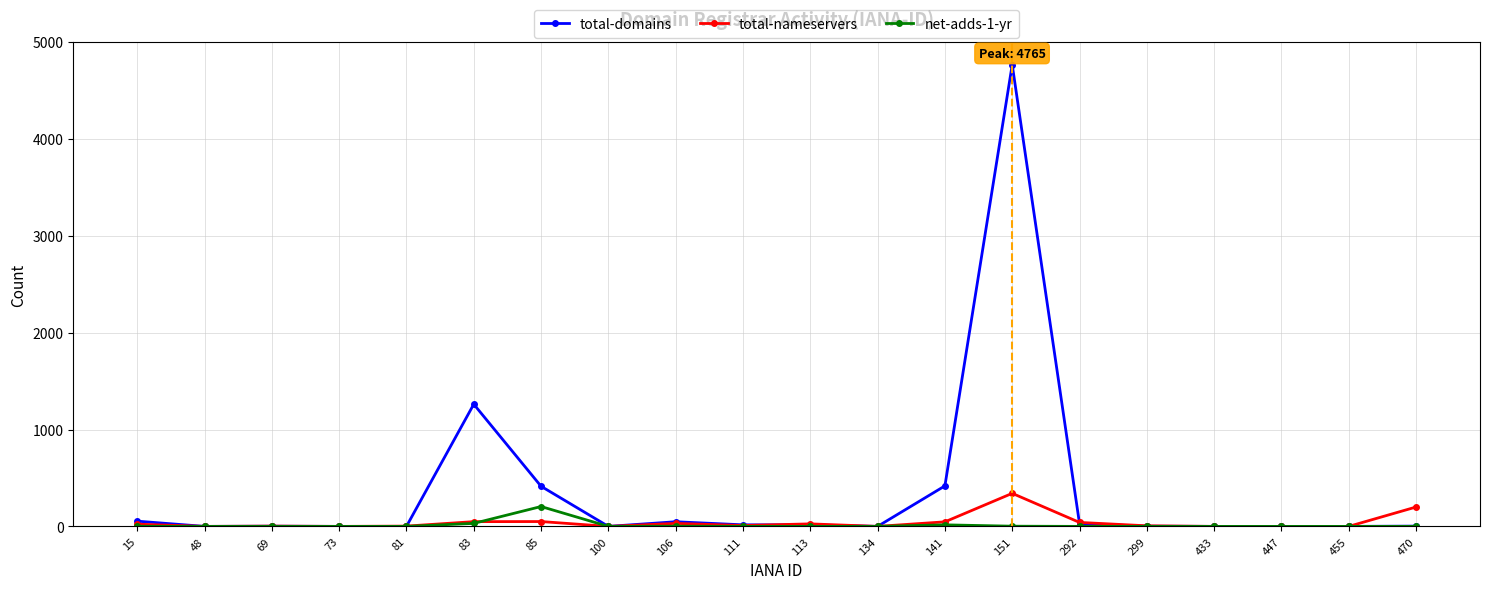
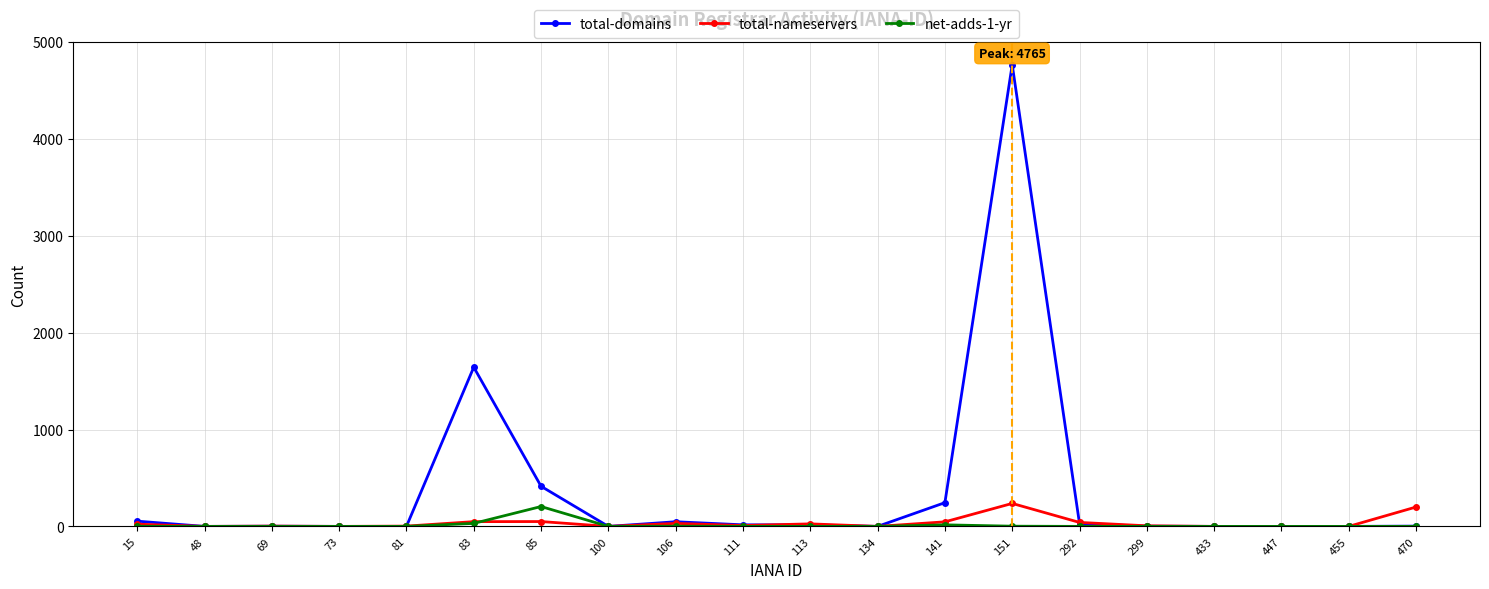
  {
    "total-domains": {
      "15": 100,
-     "83": 1300,
+     "83": 1600,
      "85": 400,
-     "141": 400
+     "141": 200
    },
    "total-nameservers": {
      "85": 100,
      "141": 0,
-     "151": 300,
+     "151": 200,
      "470": 200
    },
    "net-adds-1-yr": {
      "85": 200,
      "106": 0,
      "141": 0,
      "151": 0,
      "292": 0
    }
  }
